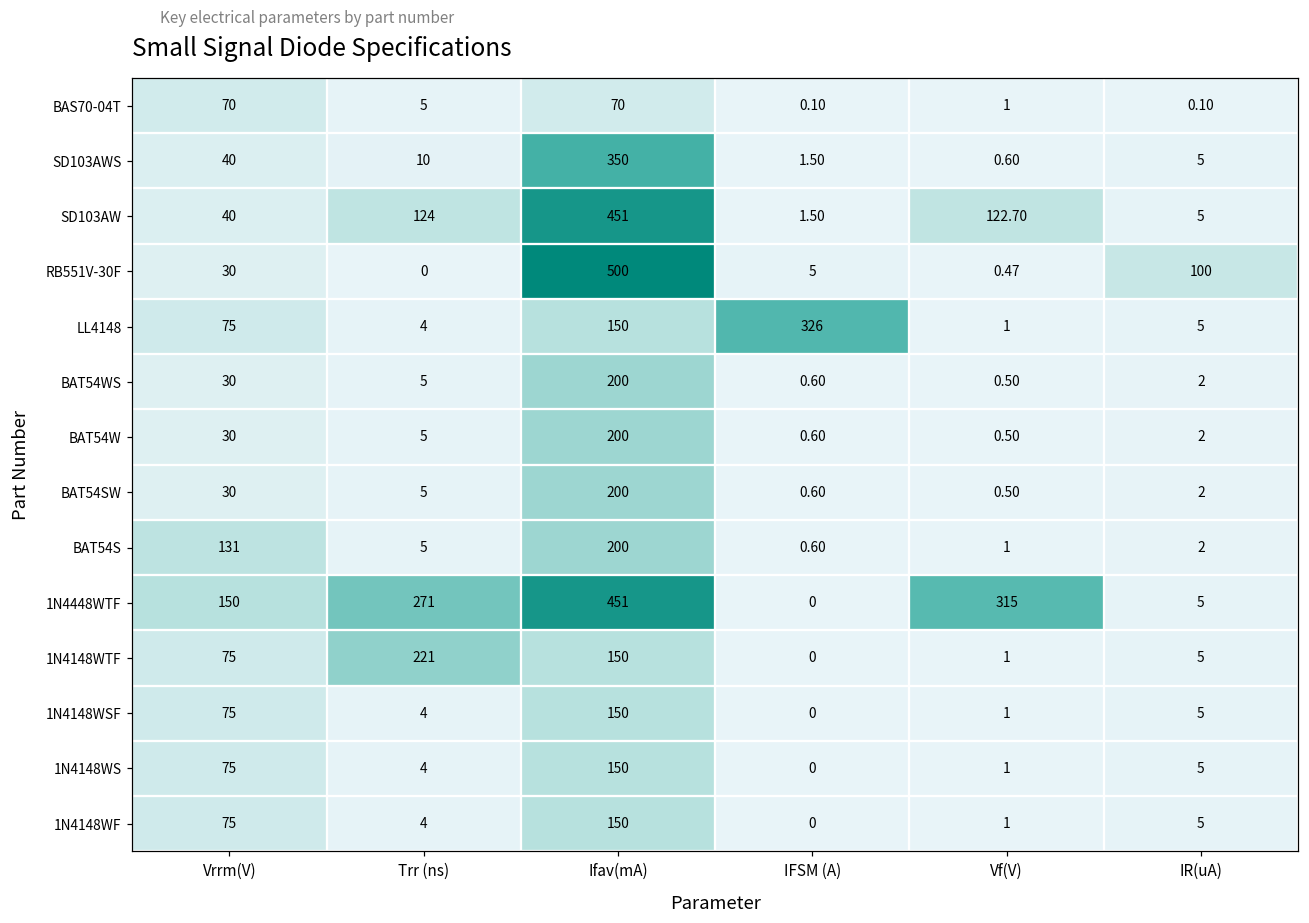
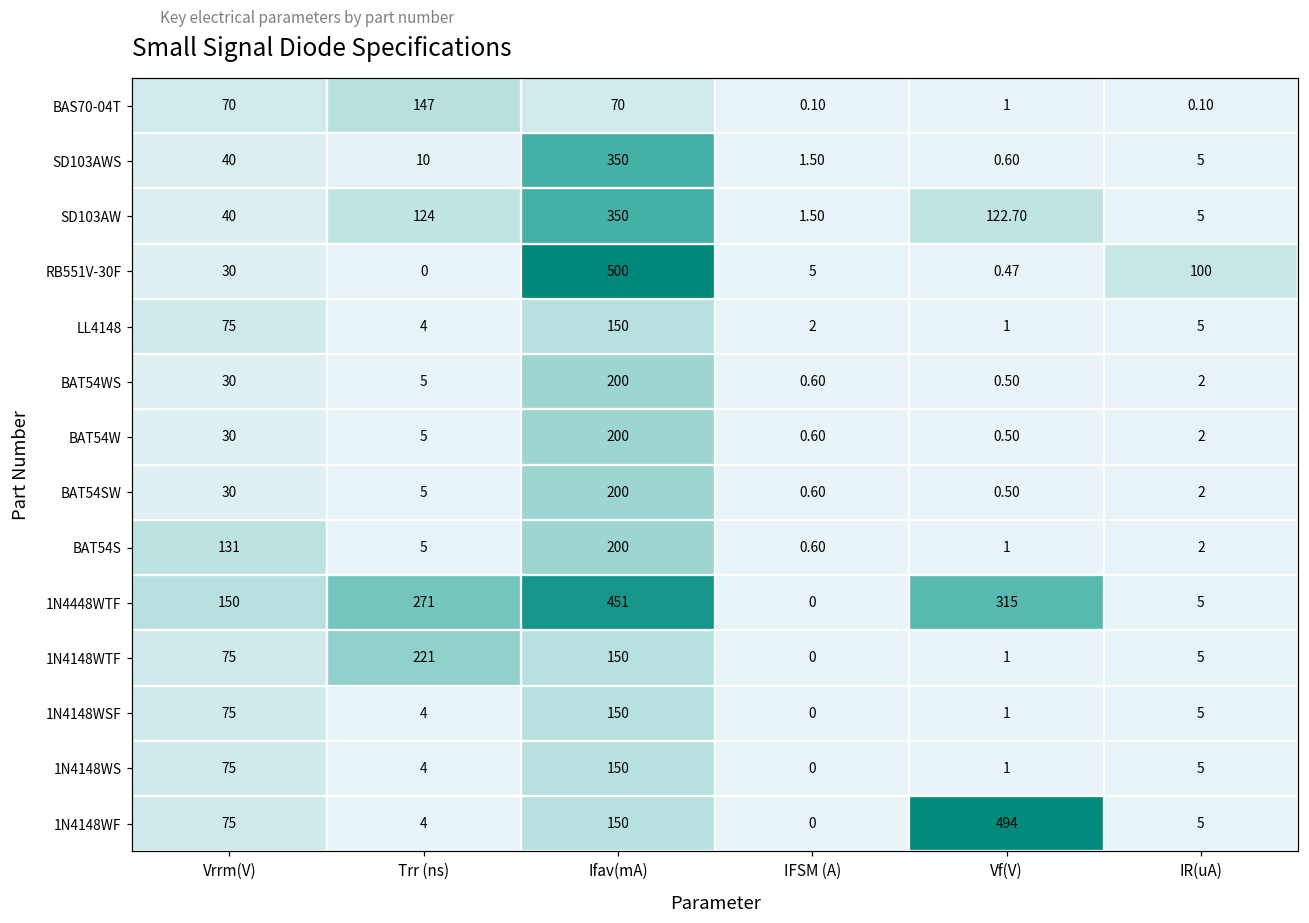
  {
    "BAS70-04T": {
      "Vrrm(V)": 70,
-     "Trr (ns)": 5,
+     "Trr (ns)": 147,
      "Ifav(mA)": 70,
      "IFSM (A)": 0.10,
      "Vf(V)": 1,
      "IR(uA)": 0.10
    },
    "SD103AWS": {
      "Vrrm(V)": 40,
      "Trr (ns)": 10,
      "Ifav(mA)": 350,
      "IFSM (A)": 1.50,
      "Vf(V)": 0.60,
      "IR(uA)": 5
    },
    "SD103AW": {
      "Vrrm(V)": 40,
      "Trr (ns)": 124,
-     "Ifav(mA)": 451,
+     "Ifav(mA)": 350,
      "IFSM (A)": 1.50,
      "Vf(V)": 122.70,
      "IR(uA)": 5
    },
    "RB551V-30F": {
      "Vrrm(V)": 30,
      "Trr (ns)": 0,
      "Ifav(mA)": 500,
      "IFSM (A)": 5,
      "Vf(V)": 0.47,
      "IR(uA)": 100
    },
    "LL4148": {
      "Vrrm(V)": 75,
      "Trr (ns)": 4,
      "Ifav(mA)": 150,
-     "IFSM (A)": 326,
+     "IFSM (A)": 2,
      "Vf(V)": 1,
      "IR(uA)": 5
    },
    "BAT54WS": {
      "Vrrm(V)": 30,
      "Trr (ns)": 5,
      "Ifav(mA)": 200,
      "IFSM (A)": 0.60,
      "Vf(V)": 0.50,
      "IR(uA)": 2
    },
    "BAT54W": {
      "Vrrm(V)": 30,
      "Trr (ns)": 5,
      "Ifav(mA)": 200,
      "IFSM (A)": 0.60,
      "Vf(V)": 0.50,
      "IR(uA)": 2
    },
    "BAT54SW": {
      "Vrrm(V)": 30,
      "Trr (ns)": 5,
      "Ifav(mA)": 200,
      "IFSM (A)": 0.60,
      "Vf(V)": 0.50,
      "IR(uA)": 2
    },
    "BAT54S": {
      "Vrrm(V)": 131,
      "Trr (ns)": 5,
      "Ifav(mA)": 200,
      "IFSM (A)": 0.60,
      "Vf(V)": 1,
      "IR(uA)": 2
    },
    "1N4448WTF": {
      "Vrrm(V)": 150,
      "Trr (ns)": 271,
      "Ifav(mA)": 451,
      "IFSM (A)": 0,
      "Vf(V)": 315,
      "IR(uA)": 5
    },
    "1N4148WTF": {
      "Vrrm(V)": 75,
      "Trr (ns)": 221,
      "Ifav(mA)": 150,
      "IFSM (A)": 0,
      "Vf(V)": 1,
      "IR(uA)": 5
    },
    "1N4148WSF": {
      "Vrrm(V)": 75,
      "Trr (ns)": 4,
      "Ifav(mA)": 150,
      "IFSM (A)": 0,
      "Vf(V)": 1,
      "IR(uA)": 5
    },
    "1N4148WS": {
      "Vrrm(V)": 75,
      "Trr (ns)": 4,
      "Ifav(mA)": 150,
      "IFSM (A)": 0,
      "Vf(V)": 1,
      "IR(uA)": 5
    },
    "1N4148WF": {
      "Vrrm(V)": 75,
      "Trr (ns)": 4,
      "Ifav(mA)": 150,
      "IFSM (A)": 0,
-     "Vf(V)": 1,
+     "Vf(V)": 494,
      "IR(uA)": 5
    }
  }
